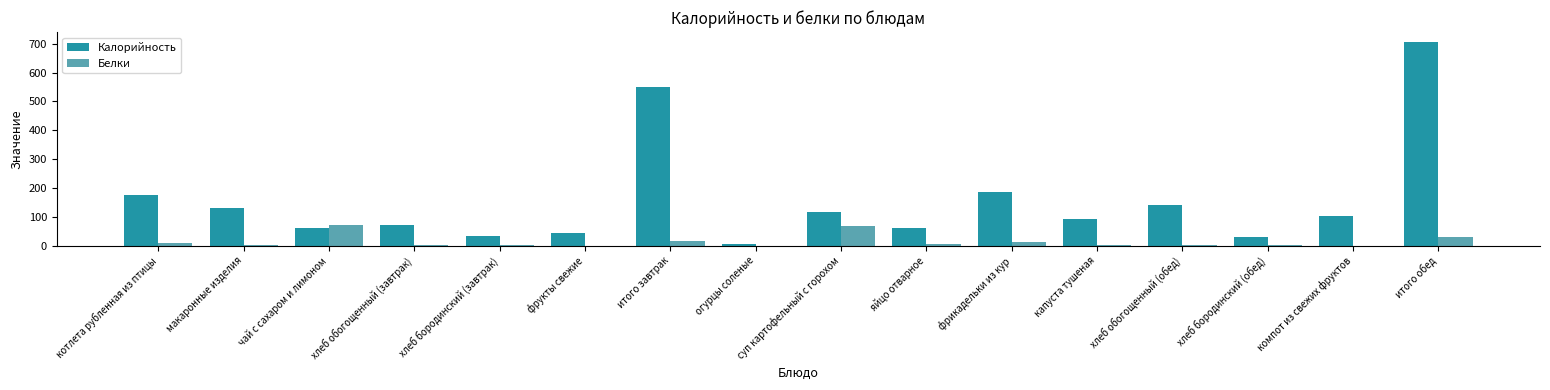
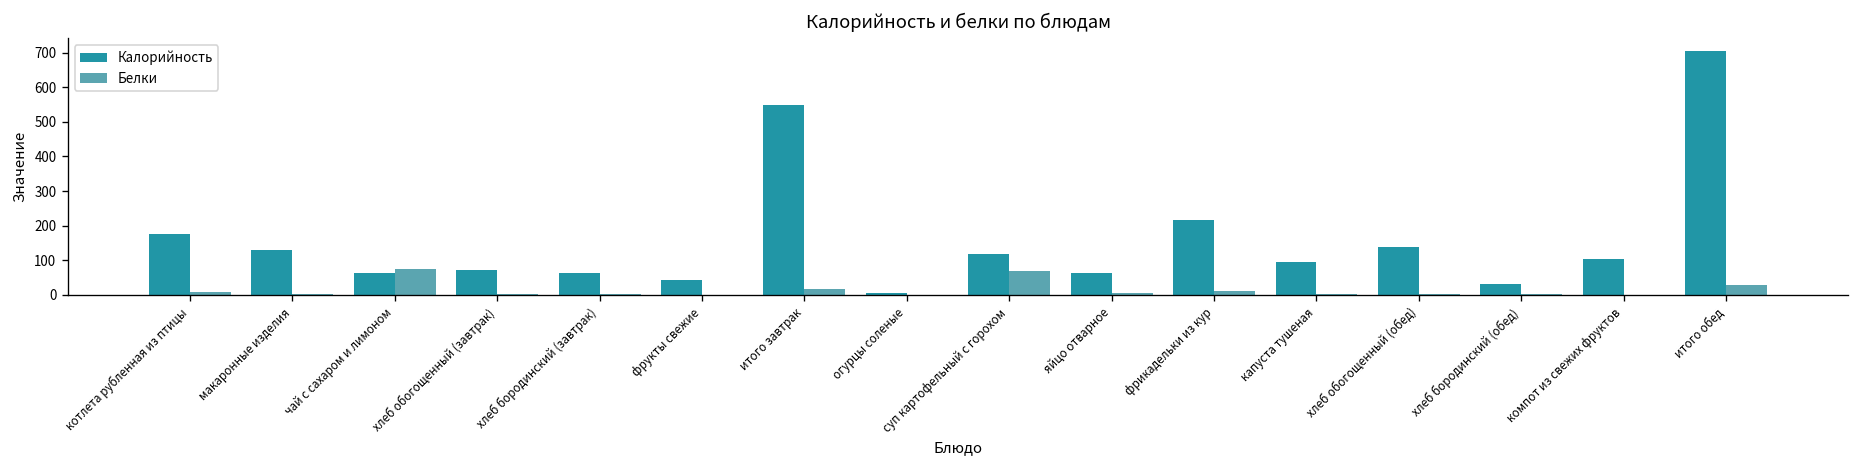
  {
    "Калорийность": {
      "котлета рубленная из птицы": 180,
      "макаронные изделия": 130,
      "чай с сахаром и лимоном": 60,
      "хлеб обогощенный (завтрак)": 70,
-     "хлеб бородинский (завтрак)": 30,
+     "хлеб бородинский (завтрак)": 60,
      "фрукты свежие": 40,
      "итого завтрак": 550,
      "суп картофельный с горохом": 120,
      "яйцо отварное": 60,
-     "фрикадельки из кур": 190,
+     "фрикадельки из кур": 220,
      "капуста тушеная": 90,
      "хлеб обогощенный (обед)": 140,
      "хлеб бородинский (обед)": 30,
      "компот из свежих фруктов": 100,
      "итого обед": 710
    },
    "Белки": {
      "чай с сахаром и лимоном": 70,
      "итого завтрак": 20,
      "суп картофельный с горохом": 70,
      "фрикадельки из кур": 10,
      "итого обед": 30
    }
  }
